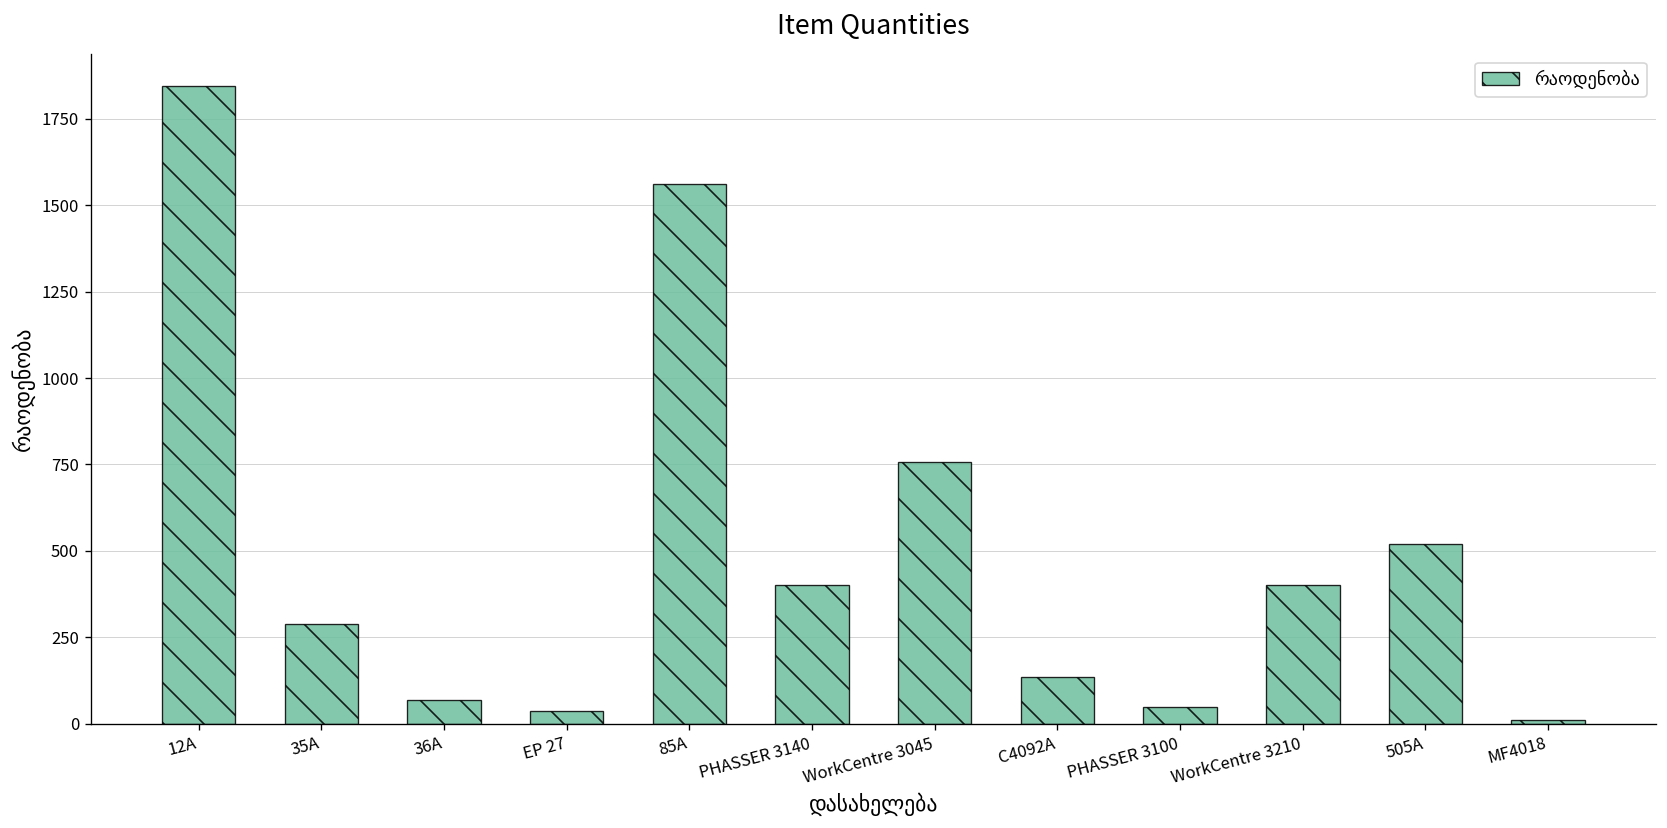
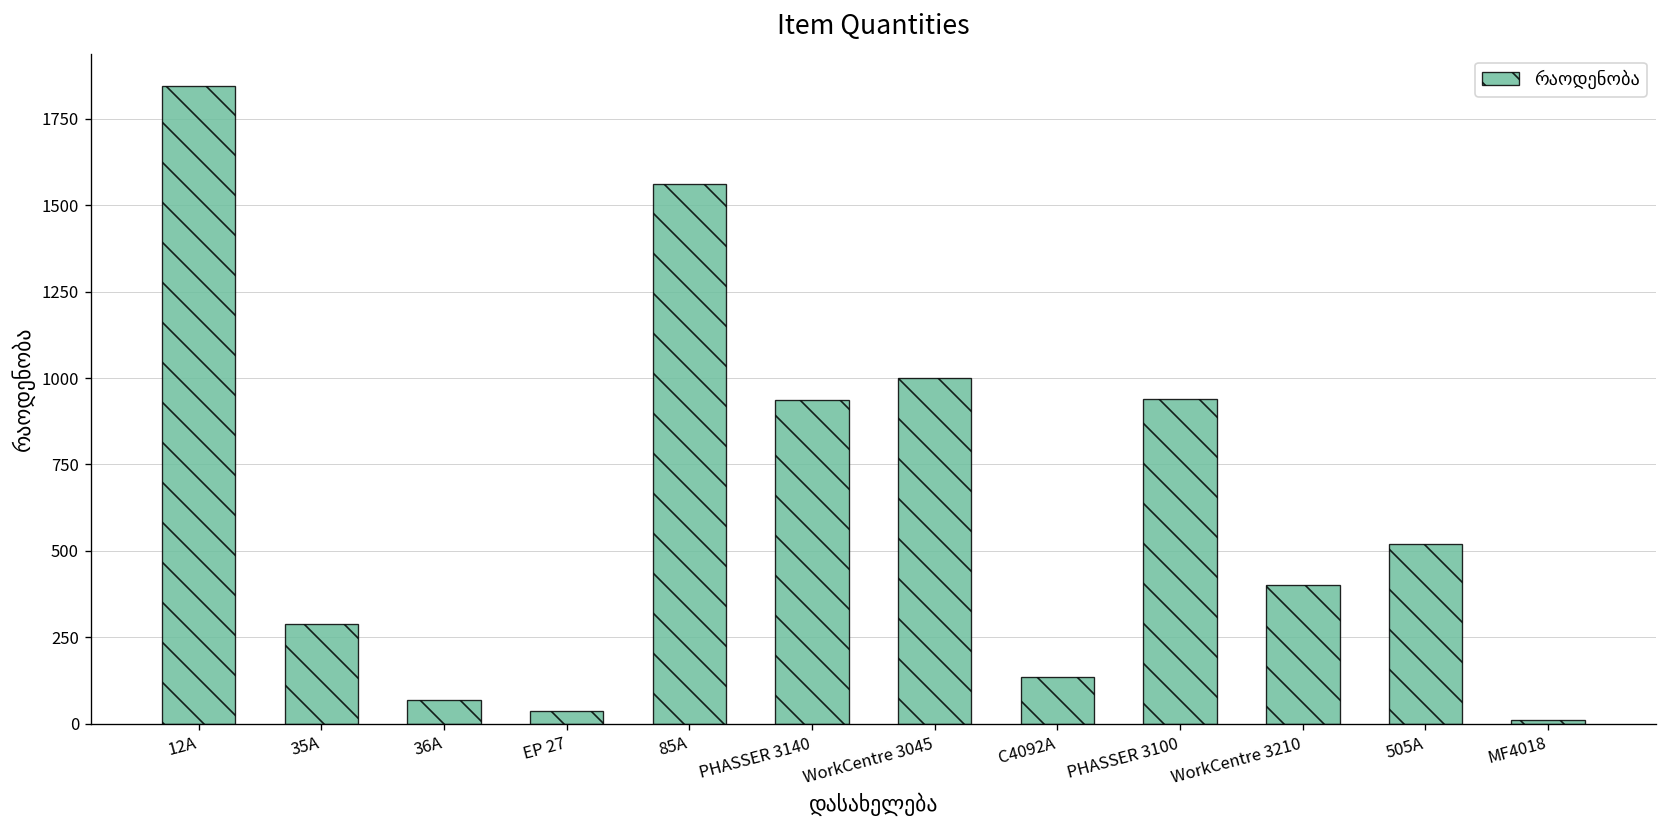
  {
    "12A": 1850,
    "35A": 290,
    "36A": 70,
    "EP 27": 40,
    "85A": 1560,
-   "PHASSER 3140": 400,
-   "WorkCentre 3045": 760,
+   "PHASSER 3140": 940,
+   "WorkCentre 3045": 1000,
    "C4092A": 130,
-   "PHASSER 3100": 50,
+   "PHASSER 3100": 940,
    "WorkCentre 3210": 400,
    "505A": 520,
    "MF4018": 10
  }
